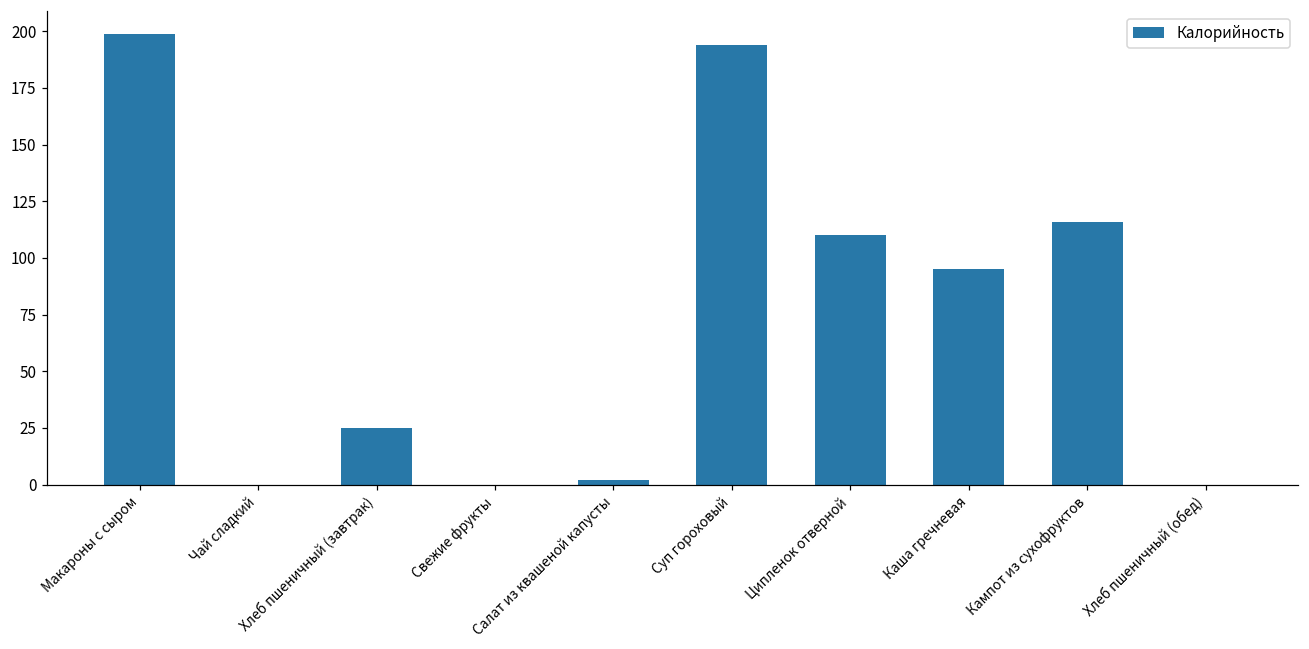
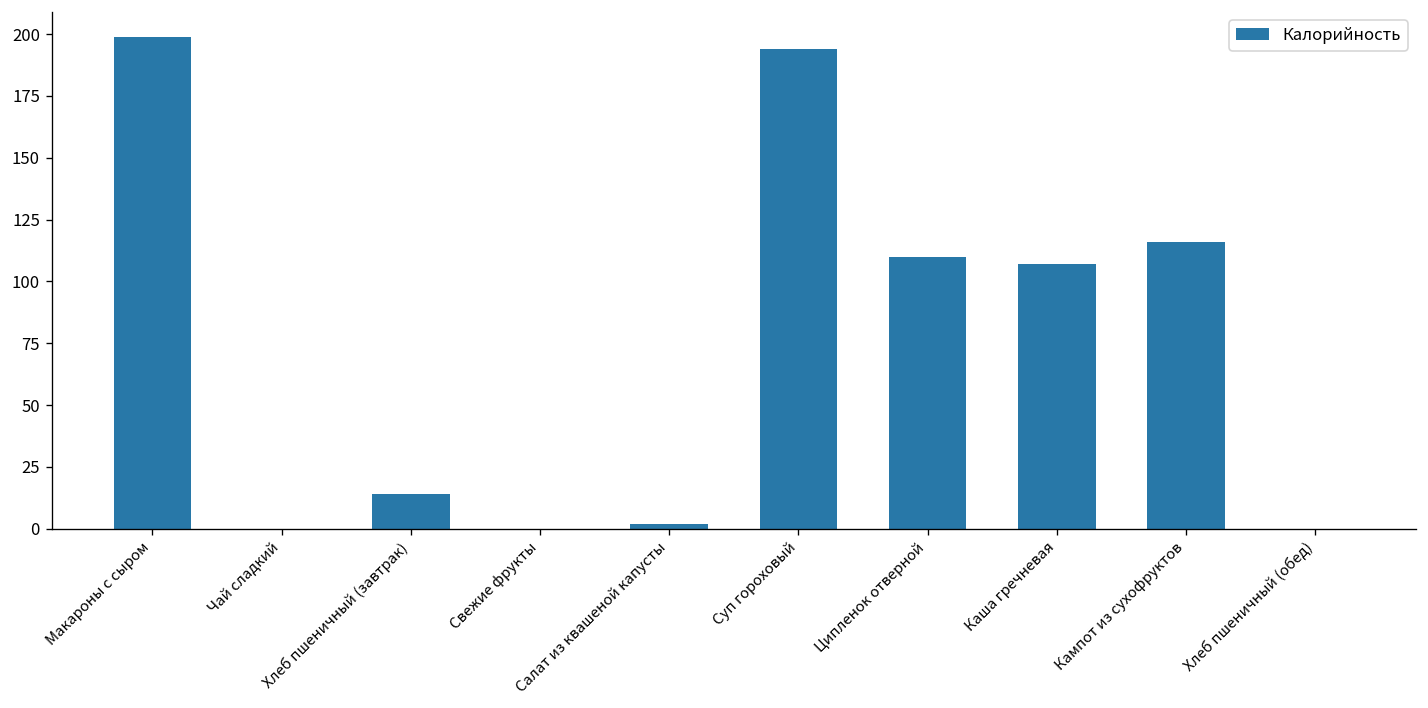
  {
    "Макароны с сыром": 199,
    "Чай сладкий": 0,
-   "Хлеб пшеничный (завтрак)": 25,
+   "Хлеб пшеничный (завтрак)": 14,
    "Свежие фрукты": 0,
    "Салат из квашеной капусты": 2,
    "Суп гороховый": 194,
    "Ципленок отверной": 110,
-   "Каша гречневая": 95,
+   "Каша гречневая": 107,
    "Кампот из сухофруктов": 116,
    "Хлеб пшеничный (обед)": 0
  }
